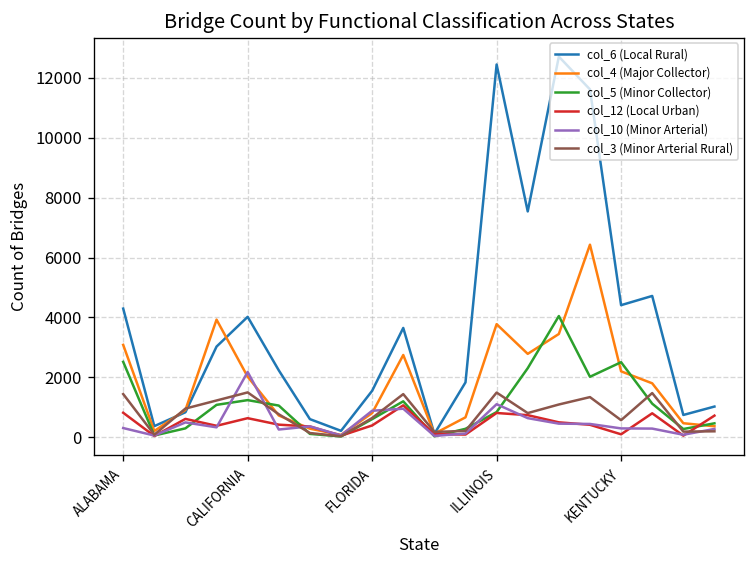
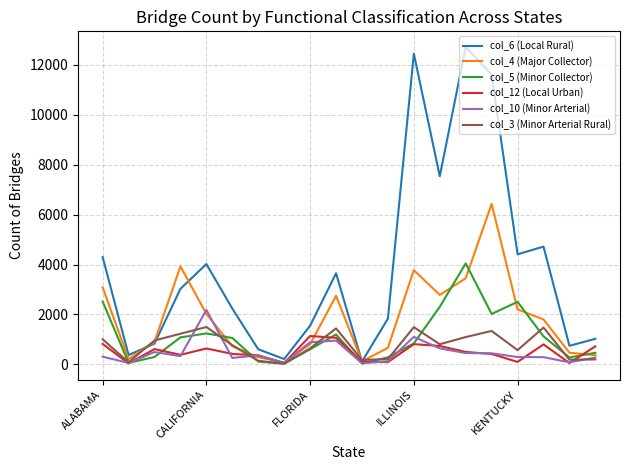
  {
    "col_6 (Local Rural)": {
      "ALABAMA": 4300,
      "CALIFORNIA": 4000,
      "FLORIDA": 1500,
      "ILLINOIS": 12500,
      "KENTUCKY": 4400
    },
    "col_4 (Major Collector)": {
      "ALABAMA": 3100,
      "CALIFORNIA": 2000,
      "ILLINOIS": 3800,
      "KENTUCKY": 2200
    },
    "col_5 (Minor Collector)": {
      "ALABAMA": 2500,
      "CALIFORNIA": 1200,
      "KENTUCKY": 2500
    },
    "col_12 (Local Urban)": {
      "ALABAMA": 800,
      "CALIFORNIA": 600,
-     "FLORIDA": 400,
+     "FLORIDA": 1100,
      "KENTUCKY": 100
    },
    "col_10 (Minor Arterial)": {
      "ALABAMA": 300,
      "CALIFORNIA": 2200,
      "ILLINOIS": 1100,
      "KENTUCKY": 300
    },
    "col_3 (Minor Arterial Rural)": {
-     "ALABAMA": 1400,
+     "ALABAMA": 1000,
      "CALIFORNIA": 1500,
      "ILLINOIS": 1500,
      "KENTUCKY": 600
    }
  }
